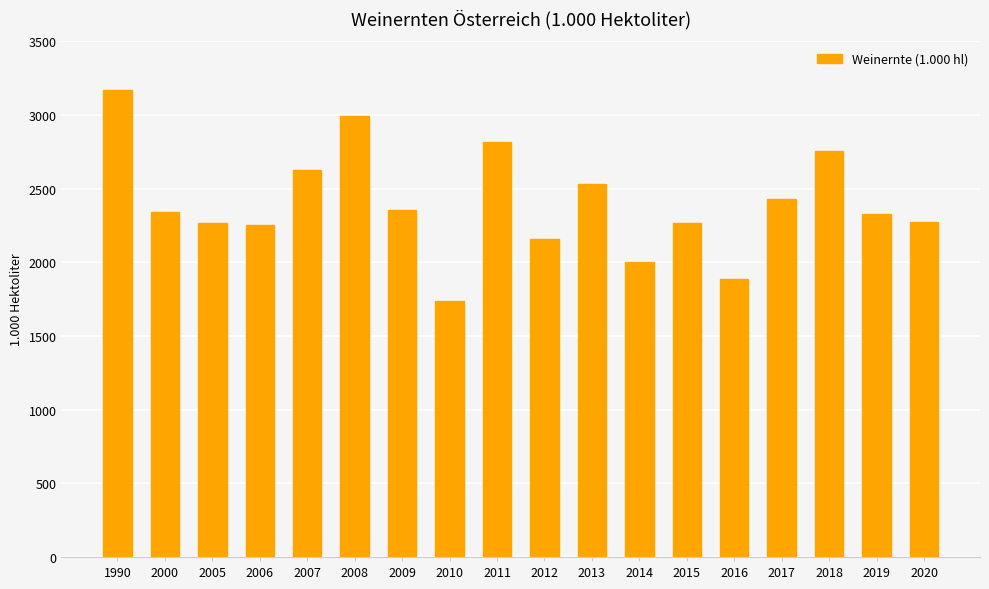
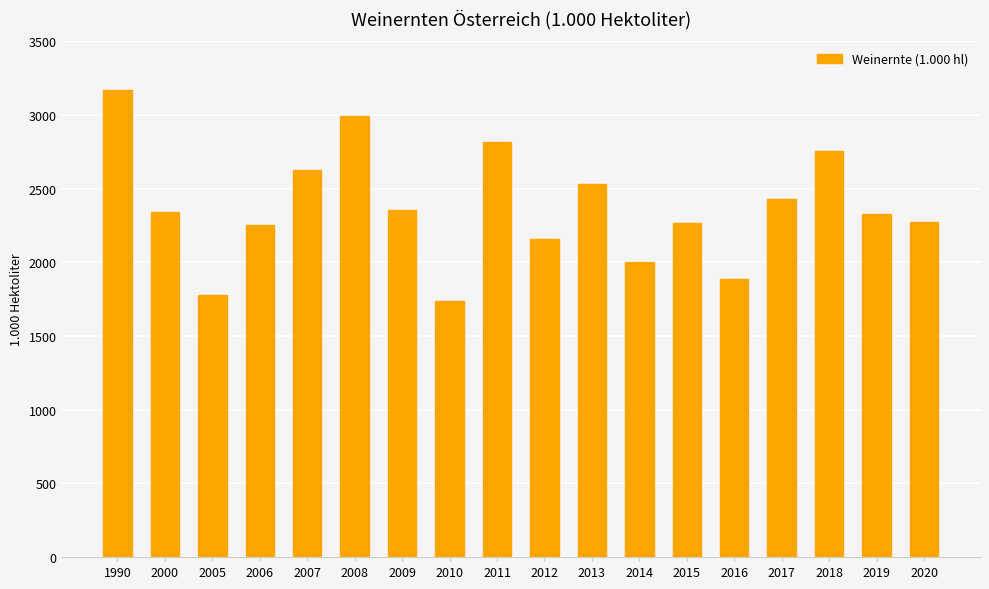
  {
    "1990": 3170,
    "2000": 2340,
-   "2005": 2260,
+   "2005": 1780,
    "2006": 2260,
    "2007": 2630,
    "2008": 2990,
    "2009": 2350,
    "2010": 1740,
    "2011": 2810,
    "2012": 2150,
    "2013": 2530,
    "2014": 2000,
    "2015": 2270,
    "2016": 1890,
    "2017": 2430,
    "2018": 2750,
    "2019": 2320,
    "2020": 2270
  }
